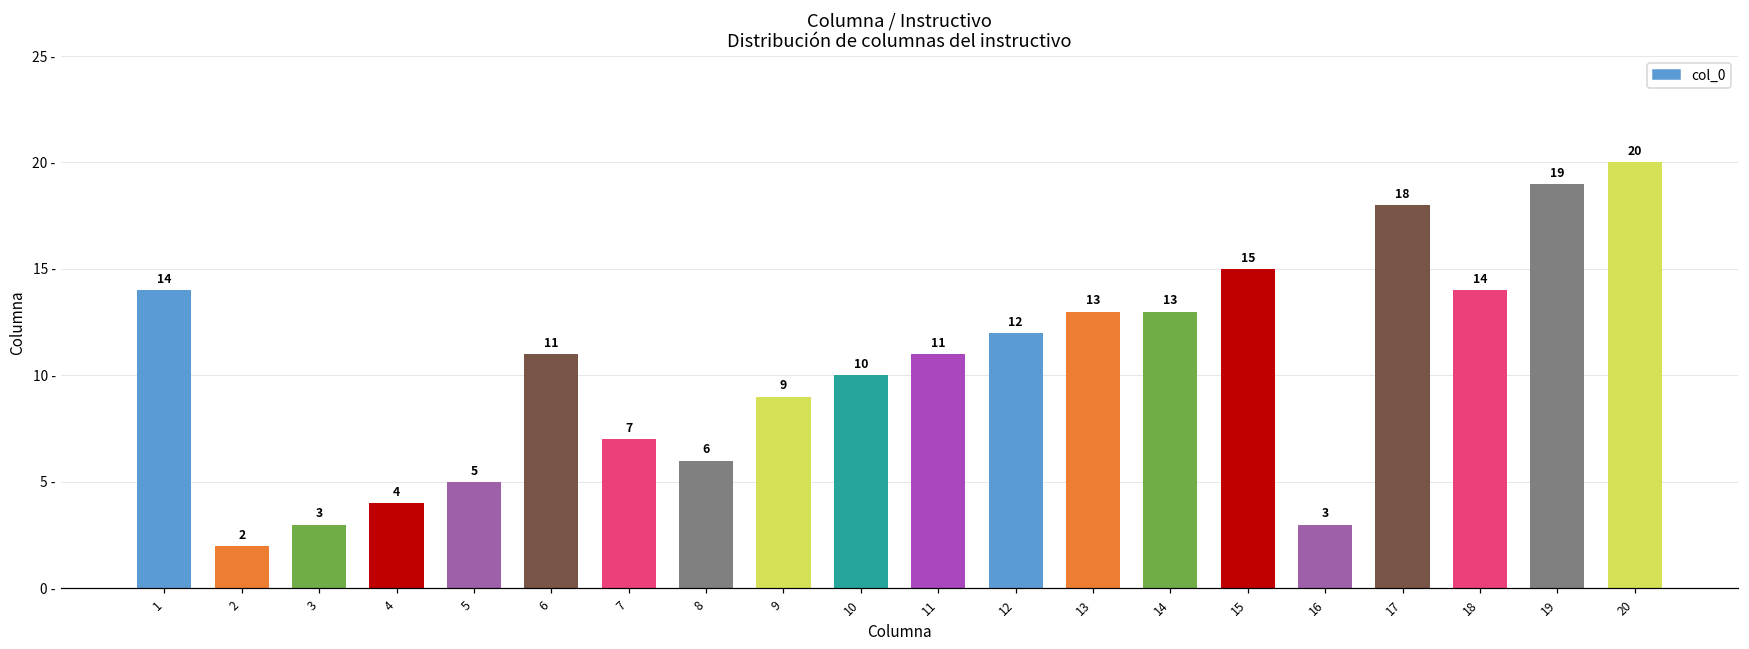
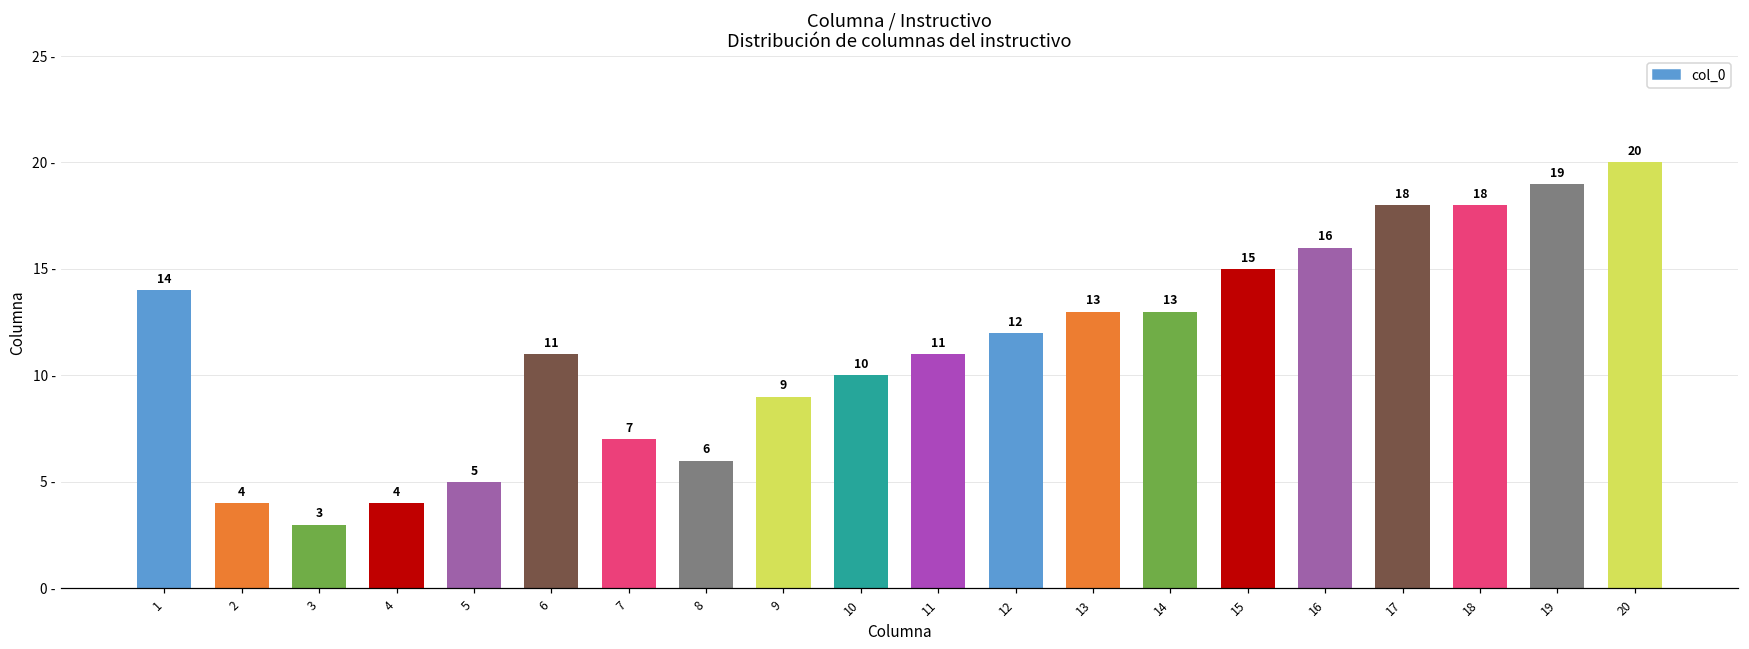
  {
    "1": 14,
-   "2": 2,
+   "2": 4,
    "3": 3,
    "4": 4,
    "5": 5,
    "6": 11,
    "7": 7,
    "8": 6,
    "9": 9,
    "10": 10,
    "11": 11,
    "12": 12,
    "13": 13,
    "14": 13,
    "15": 15,
-   "16": 3,
+   "16": 16,
    "17": 18,
-   "18": 14,
+   "18": 18,
    "19": 19,
    "20": 20
  }
